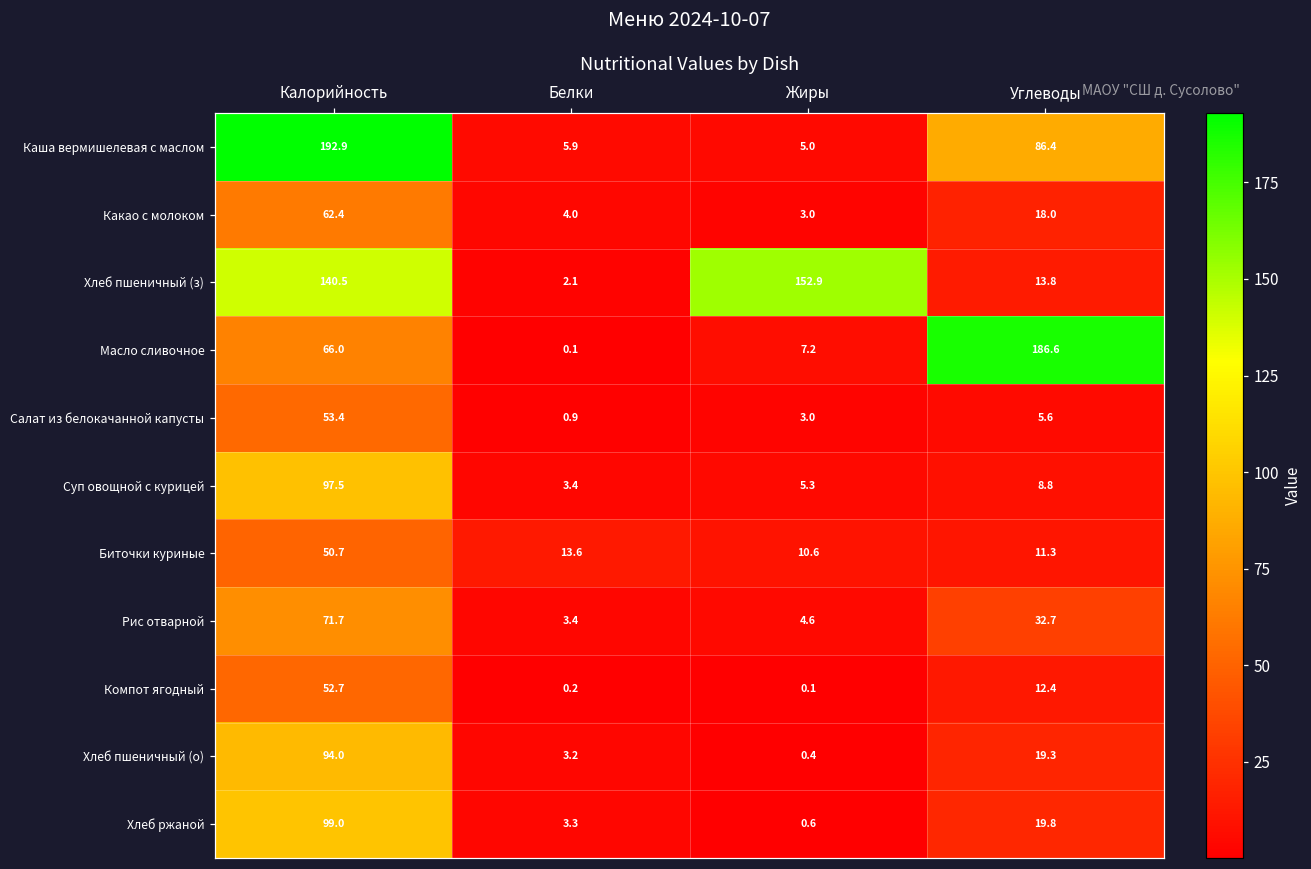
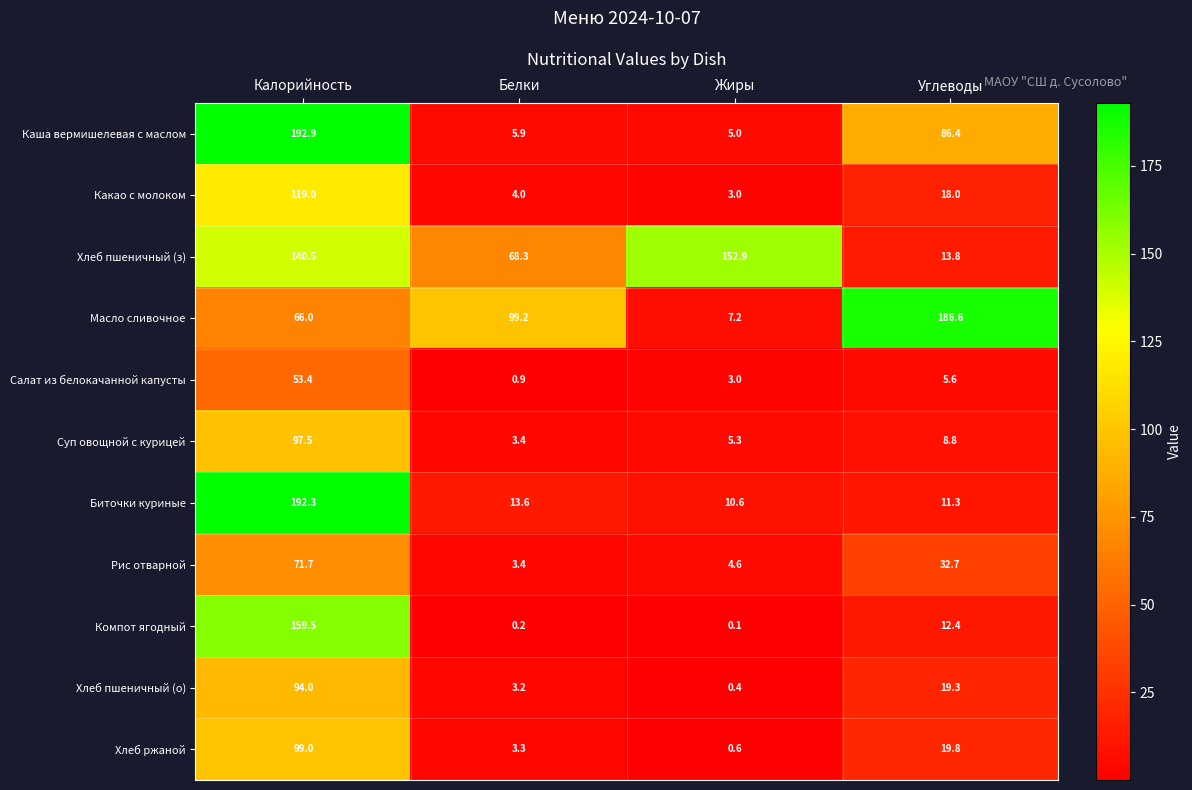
  {
    "Каша вермишелевая с маслом": {
      "Калорийность": 192.9,
      "Белки": 5.9,
      "Жиры": 5.0,
      "Углеводы": 86.4
    },
    "Какао с молоком": {
-     "Калорийность": 62.4,
+     "Калорийность": 119.0,
      "Белки": 4.0,
      "Жиры": 3.0,
      "Углеводы": 18.0
    },
    "Хлеб пшеничный (з)": {
      "Калорийность": 140.5,
-     "Белки": 2.1,
+     "Белки": 68.3,
      "Жиры": 152.9,
      "Углеводы": 13.8
    },
    "Масло сливочное": {
      "Калорийность": 66.0,
-     "Белки": 0.1,
+     "Белки": 99.2,
      "Жиры": 7.2,
      "Углеводы": 186.6
    },
    "Салат из белокачанной капусты": {
      "Калорийность": 53.4,
      "Белки": 0.9,
      "Жиры": 3.0,
      "Углеводы": 5.6
    },
    "Суп овощной с курицей": {
      "Калорийность": 97.5,
      "Белки": 3.4,
      "Жиры": 5.3,
      "Углеводы": 8.8
    },
    "Биточки куриные": {
-     "Калорийность": 50.7,
+     "Калорийность": 192.3,
      "Белки": 13.6,
      "Жиры": 10.6,
      "Углеводы": 11.3
    },
    "Рис отварной": {
      "Калорийность": 71.7,
      "Белки": 3.4,
      "Жиры": 4.6,
      "Углеводы": 32.7
    },
    "Компот ягодный": {
-     "Калорийность": 52.7,
+     "Калорийность": 159.5,
      "Белки": 0.2,
      "Жиры": 0.1,
      "Углеводы": 12.4
    },
    "Хлеб пшеничный (о)": {
      "Калорийность": 94.0,
      "Белки": 3.2,
      "Жиры": 0.4,
      "Углеводы": 19.3
    },
    "Хлеб ржаной": {
      "Калорийность": 99.0,
      "Белки": 3.3,
      "Жиры": 0.6,
      "Углеводы": 19.8
    }
  }
